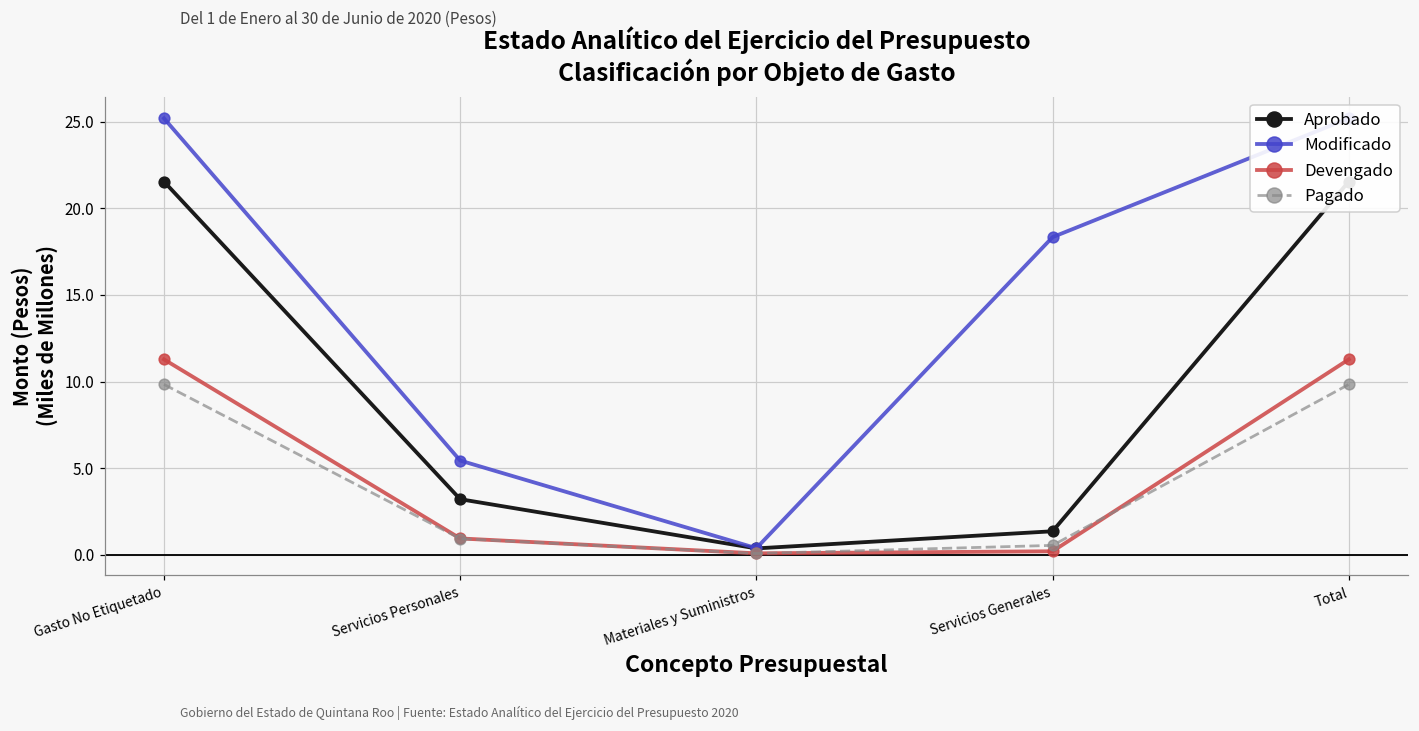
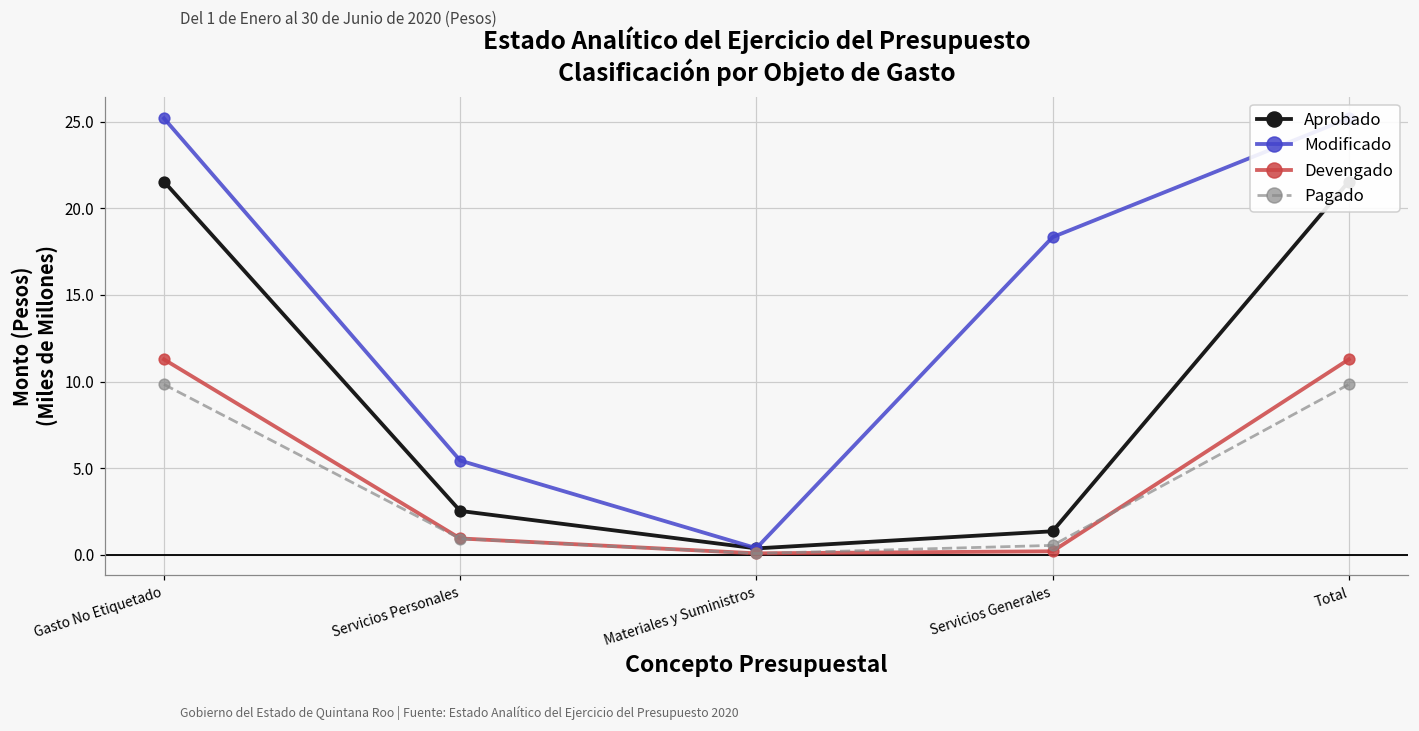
  {
    "Aprobado": {
      "Gasto No Etiquetado": 21.5,
-     "Servicios Personales": 3.2,
+     "Servicios Personales": 2.5,
      "Servicios Generales": 1.4
    },
    "Modificado": {
      "Gasto No Etiquetado": 25.2,
      "Servicios Personales": 5.4,
      "Servicios Generales": 18.3
    },
    "Devengado": {
      "Gasto No Etiquetado": 11.3,
      "Servicios Generales": 0.2,
      "Total": 11.3
    },
    "Pagado": {
      "Gasto No Etiquetado": 9.8,
      "Servicios Generales": 0.5,
      "Total": 9.8
    }
  }
